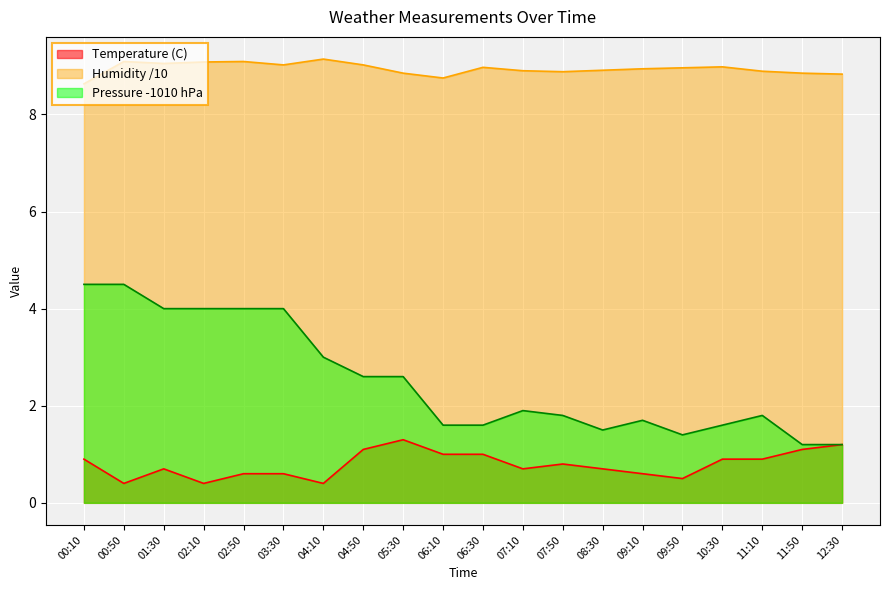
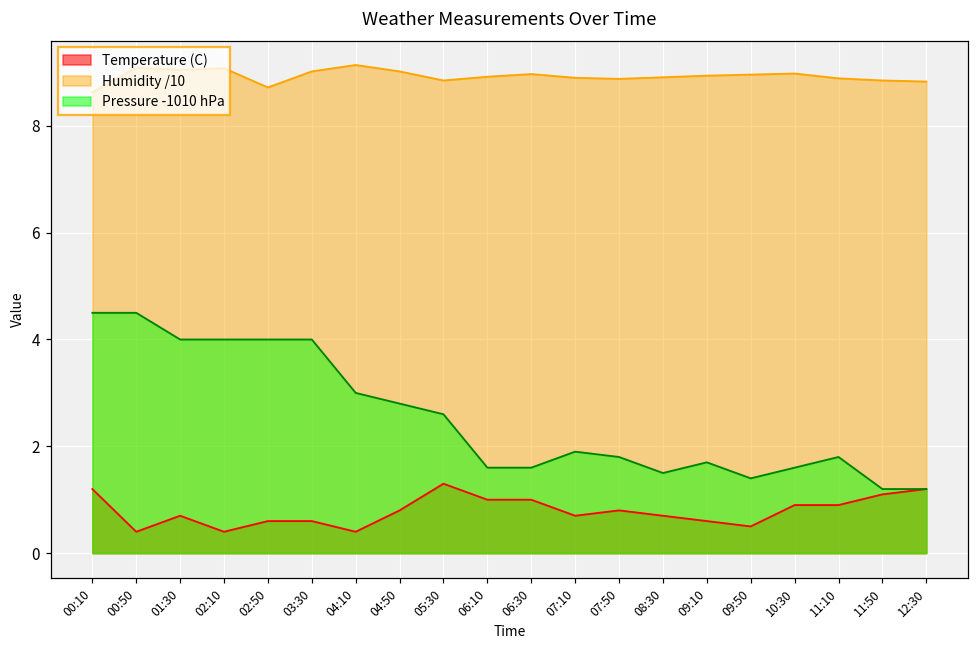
  {
    "Temperature (C)": {
-     "00:10": 0.9,
+     "00:10": 1.2,
      "00:50": 0.4,
      "01:30": 0.7,
      "02:10": 0.4,
      "02:50": 0.6,
      "03:30": 0.6,
      "04:10": 0.4,
-     "04:50": 1.1,
+     "04:50": 0.8,
      "05:30": 1.3,
      "06:10": 1.0,
      "06:30": 1.0,
      "07:10": 0.7,
      "07:50": 0.8,
      "08:30": 0.7,
      "09:10": 0.6,
      "09:50": 0.5,
      "10:30": 0.9,
      "11:10": 0.9,
      "11:50": 1.1
    },
    "Humidity /10": {
-     "02:50": 9.1,
+     "02:50": 8.7,
      "03:30": 9.0,
      "04:10": 9.1,
      "04:50": 9.0,
      "05:30": 8.9,
-     "06:10": 8.8,
+     "06:10": 8.9,
      "06:30": 9.0,
      "07:10": 8.9,
      "07:50": 8.9,
      "08:30": 8.9,
      "09:10": 8.9,
      "09:50": 9.0,
      "10:30": 9.0,
      "11:10": 8.9,
      "11:50": 8.9,
      "12:30": 8.8
    },
    "Pressure -1010 hPa": {
      "00:10": 4.5,
      "00:50": 4.5,
      "01:30": 4.0,
      "02:10": 4.0,
      "02:50": 4.0,
      "03:30": 4.0,
      "04:10": 3.0,
-     "04:50": 2.6,
+     "04:50": 2.8,
      "05:30": 2.6,
      "06:10": 1.6,
      "06:30": 1.6,
      "07:10": 1.9,
      "07:50": 1.8,
      "08:30": 1.5,
      "09:10": 1.7,
      "09:50": 1.4,
      "10:30": 1.6,
      "11:10": 1.8,
      "11:50": 1.2
    }
  }
